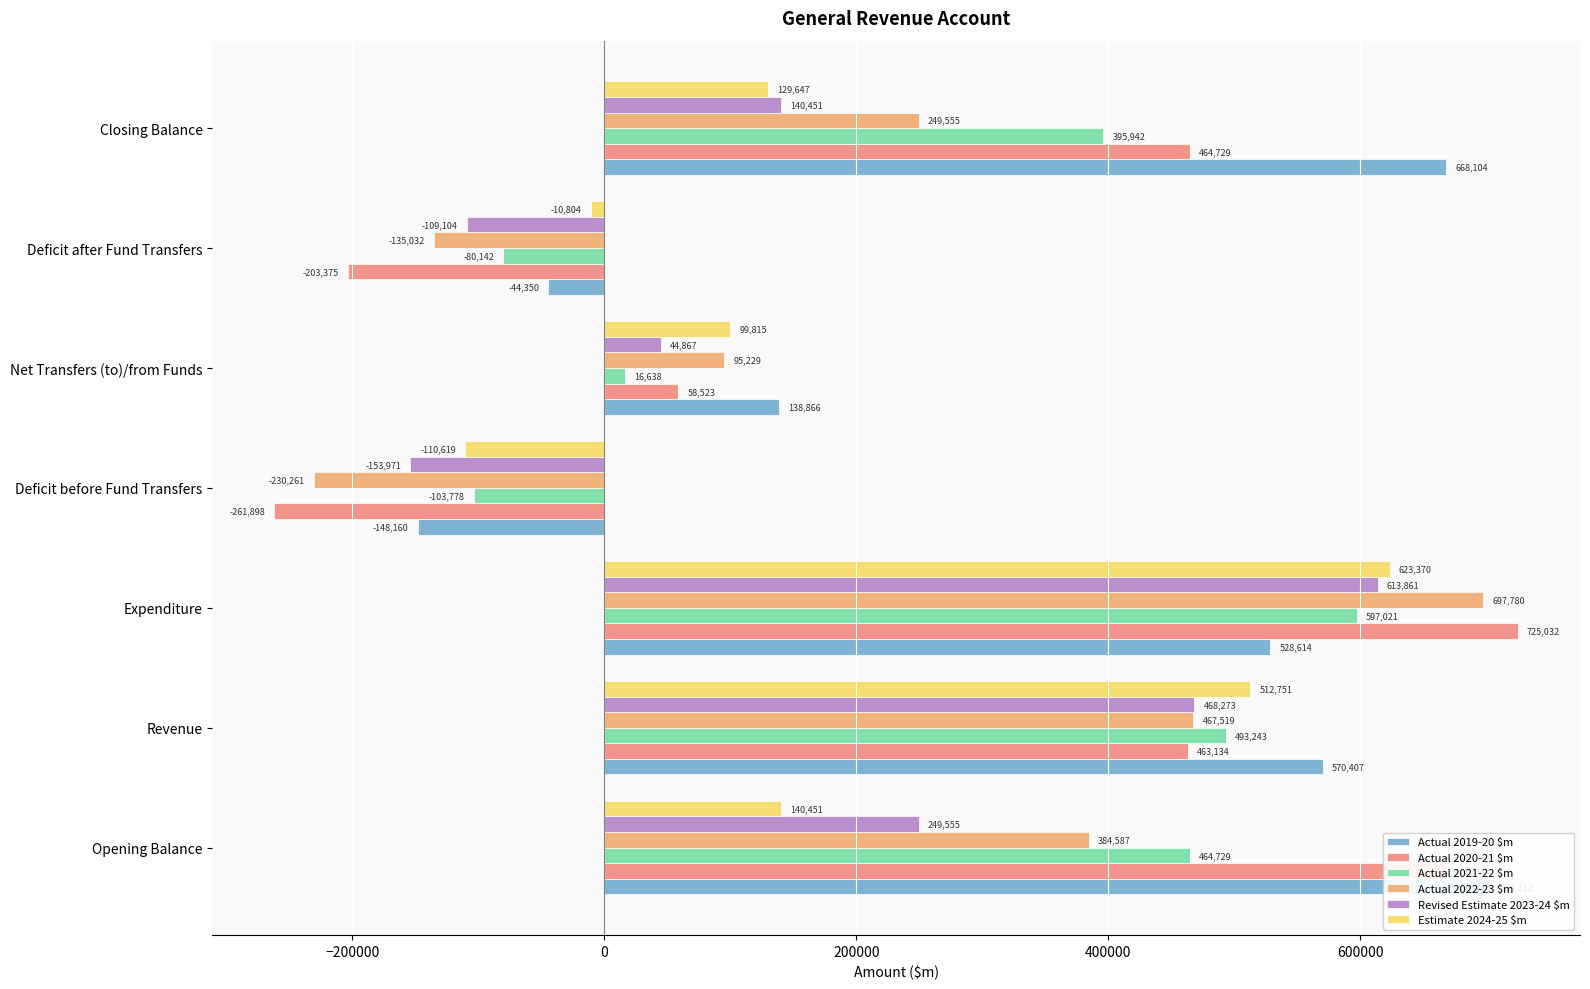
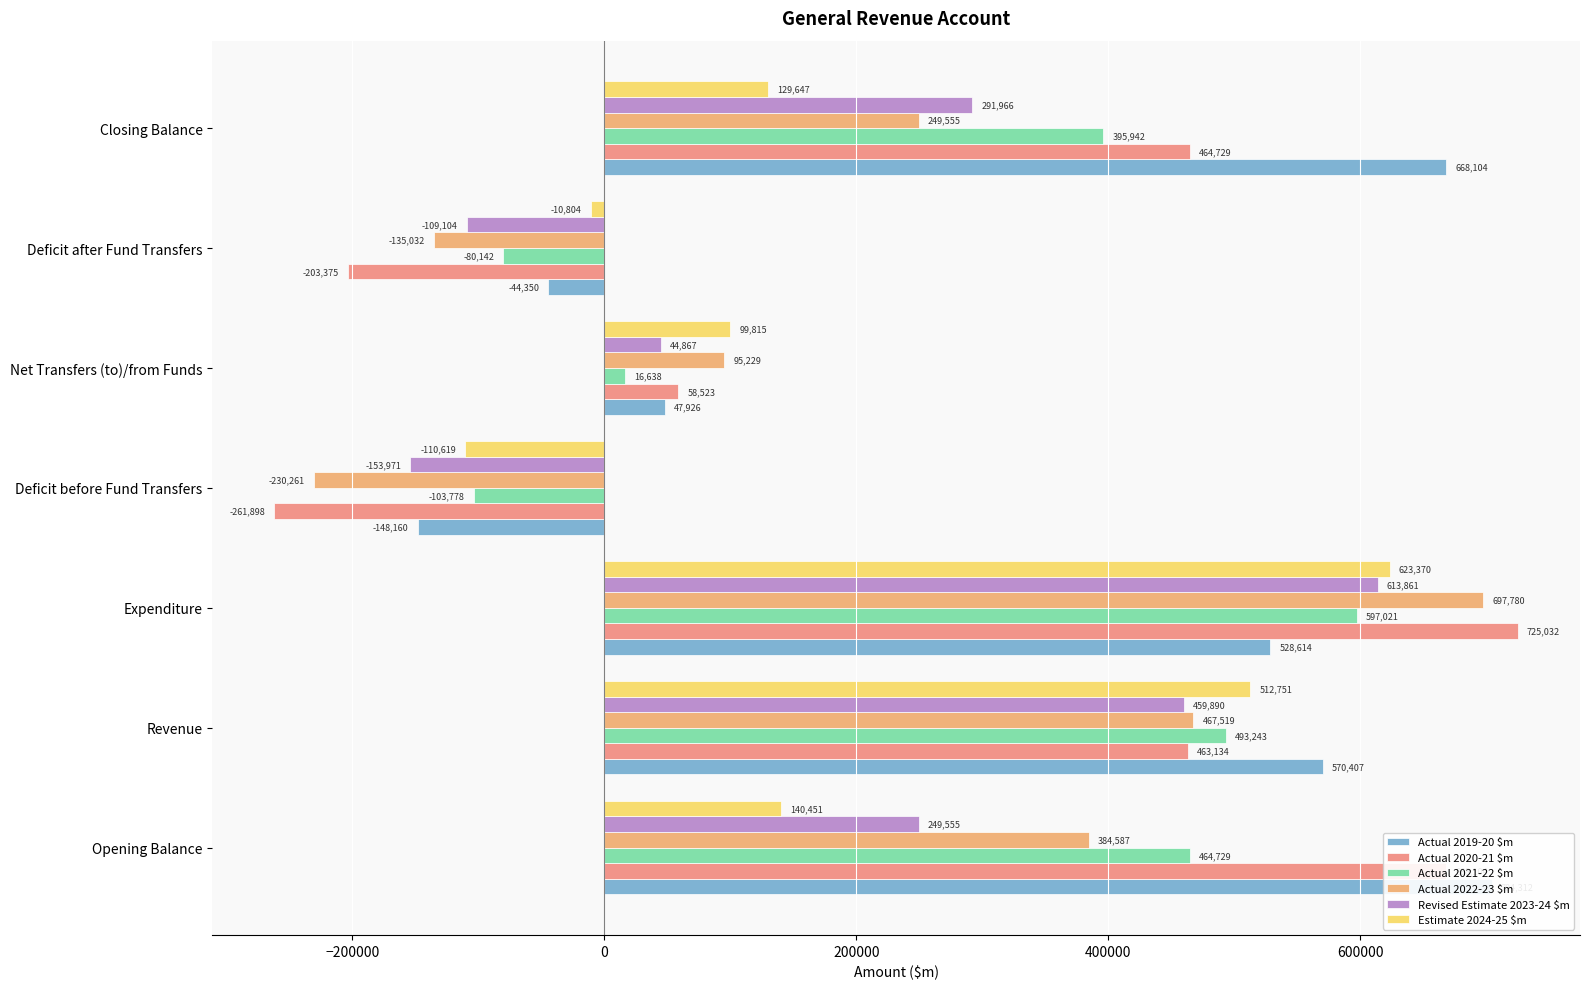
  {
    "Actual 2019-20 $m": {
      "Closing Balance": "668,104",
      "Deficit after Fund Transfers": "-44,350",
-     "Net Transfers (to)/from Funds": "138,866",
+     "Net Transfers (to)/from Funds": "47,926",
      "Deficit before Fund Transfers": "-148,160",
      "Expenditure": "528,614",
      "Revenue": "570,407"
    },
    "Actual 2021-22 $m": {
      "Closing Balance": "395,942",
      "Deficit after Fund Transfers": "-80,142",
      "Net Transfers (to)/from Funds": "16,638",
      "Deficit before Fund Transfers": "-103,778",
      "Expenditure": "597,021",
      "Revenue": "493,243",
      "Opening Balance": "464,729"
    },
    "Revised Estimate 2023-24 $m": {
-     "Closing Balance": "140,451",
+     "Closing Balance": "291,966",
      "Deficit after Fund Transfers": "-109,104",
      "Net Transfers (to)/from Funds": "44,867",
      "Deficit before Fund Transfers": "-153,971",
      "Expenditure": "613,861",
-     "Revenue": "468,273",
+     "Revenue": "459,890",
      "Opening Balance": "249,555"
    }
  }
